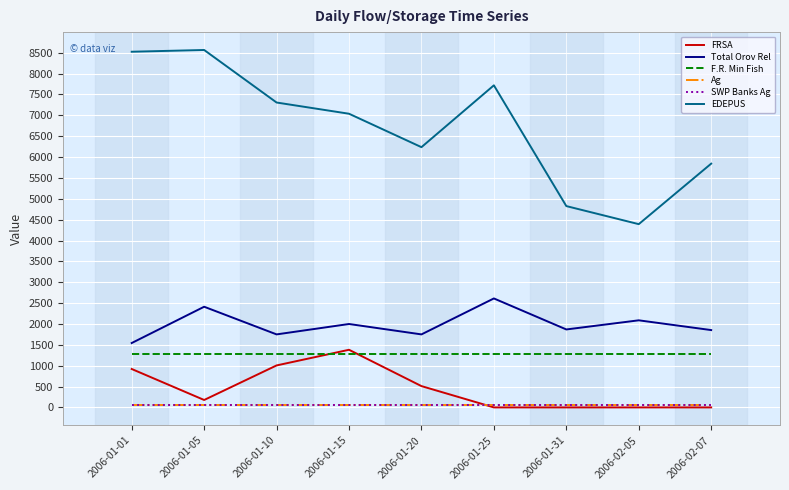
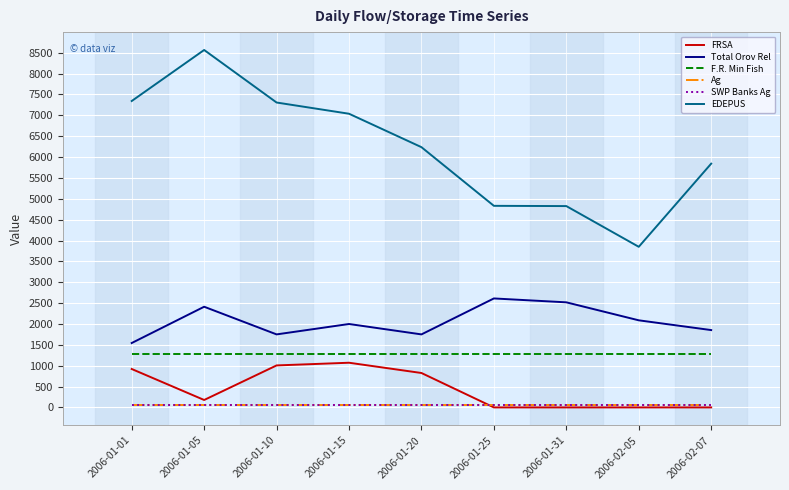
  {
    "FRSA": {
      "2006-01-01": 900,
      "2006-01-05": 200,
      "2006-01-10": 1000,
-     "2006-01-15": 1400,
-     "2006-01-20": 500
+     "2006-01-15": 1100,
+     "2006-01-20": 800
    },
    "Total Orov Rel": {
      "2006-01-01": 1500,
      "2006-01-05": 2400,
      "2006-01-10": 1700,
      "2006-01-15": 2000,
      "2006-01-20": 1700,
      "2006-01-25": 2600,
-     "2006-01-31": 1900,
+     "2006-01-31": 2500,
      "2006-02-05": 2100,
      "2006-02-07": 1900
    },
    "F.R. Min Fish": {
      "2006-01-01": 1300,
      "2006-01-05": 1300,
      "2006-01-10": 1300,
      "2006-01-15": 1300,
      "2006-01-20": 1300,
      "2006-01-25": 1300,
      "2006-01-31": 1300,
      "2006-02-05": 1300,
      "2006-02-07": 1300
    },
    "SWP Banks Ag": {
      "2006-01-01": 100,
      "2006-01-05": 100,
      "2006-01-10": 100,
      "2006-01-15": 100,
      "2006-01-20": 100
    },
    "EDEPUS": {
-     "2006-01-01": 8500,
+     "2006-01-01": 7300,
      "2006-01-05": 8600,
      "2006-01-10": 7300,
      "2006-01-15": 7000,
      "2006-01-20": 6200,
-     "2006-01-25": 7700,
+     "2006-01-25": 4800,
      "2006-01-31": 4800,
-     "2006-02-05": 4400,
+     "2006-02-05": 3800,
      "2006-02-07": 5800
    }
  }
